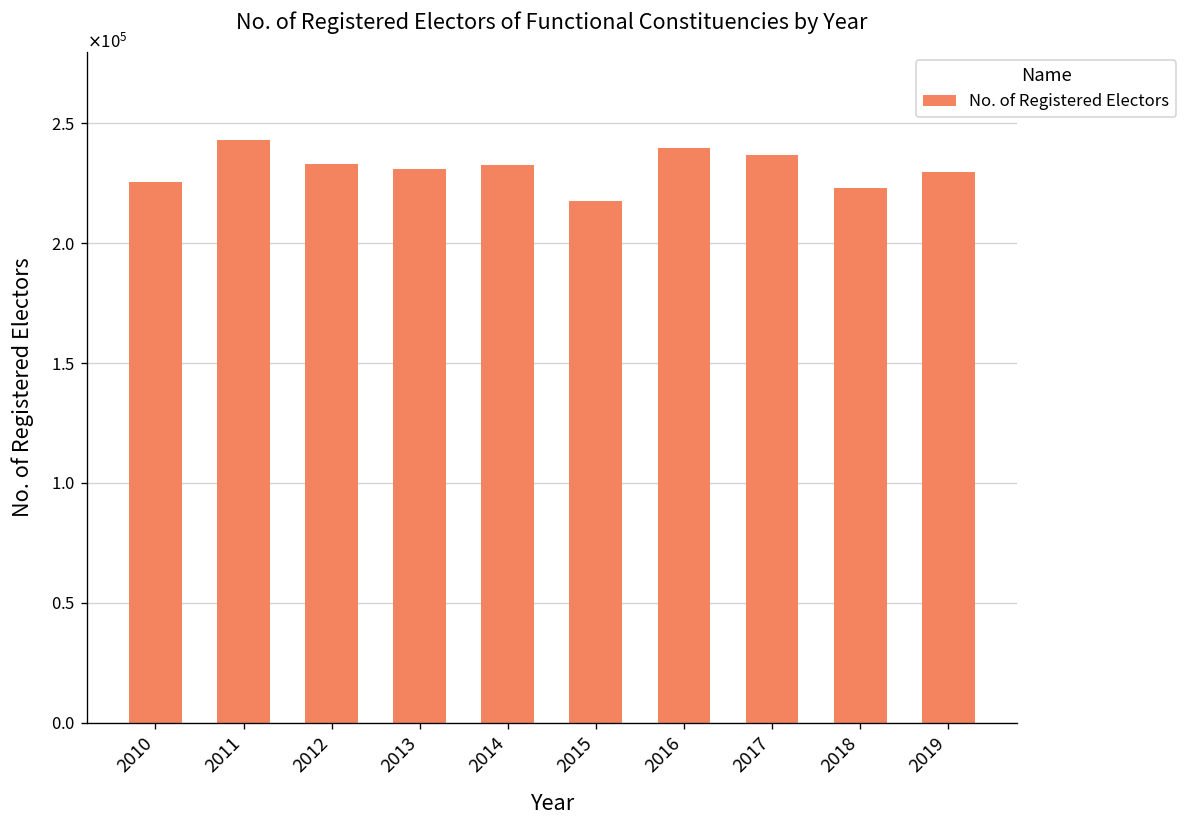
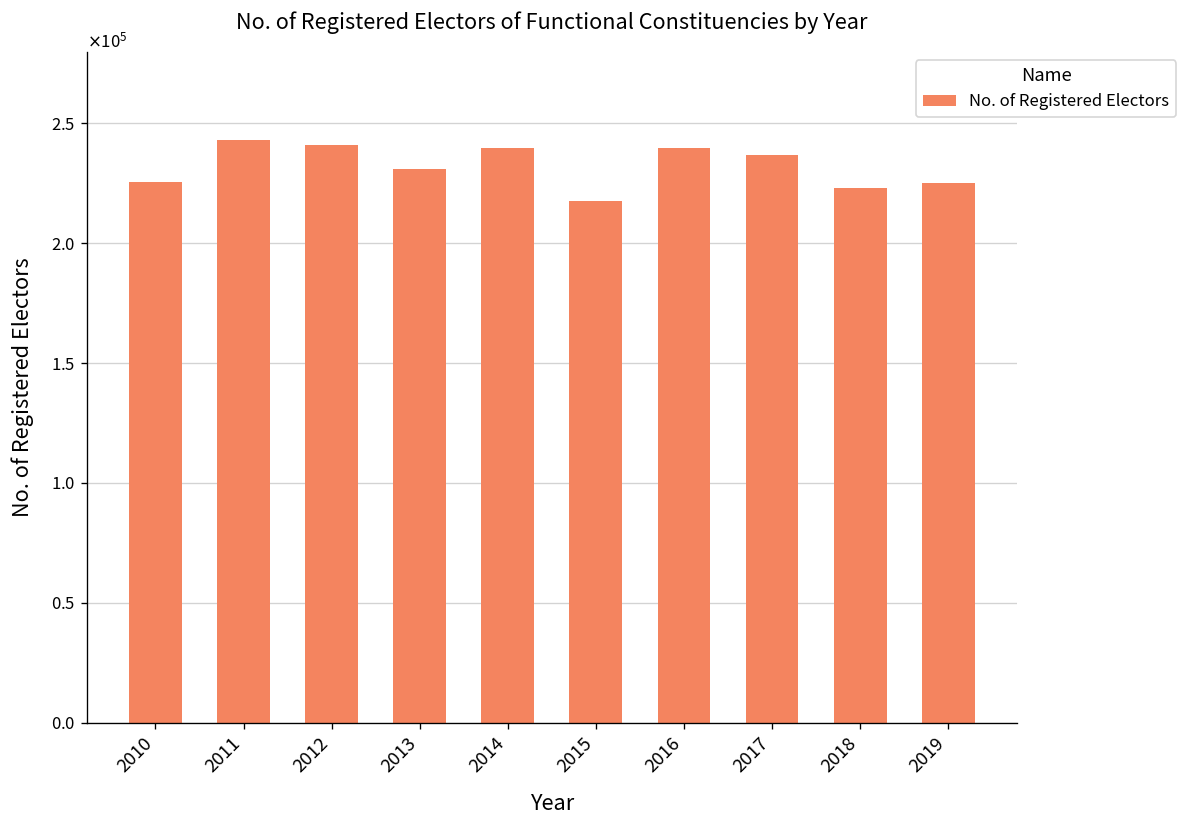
  {
    "2010": 226000,
    "2011": 243000,
-   "2012": 233000,
+   "2012": 241000,
    "2013": 231000,
-   "2014": 233000,
+   "2014": 240000,
    "2015": 217000,
    "2016": 240000,
    "2017": 237000,
    "2018": 223000,
-   "2019": 230000
+   "2019": 225000
  }
